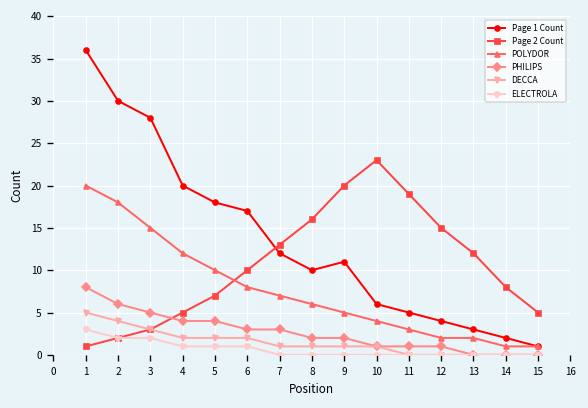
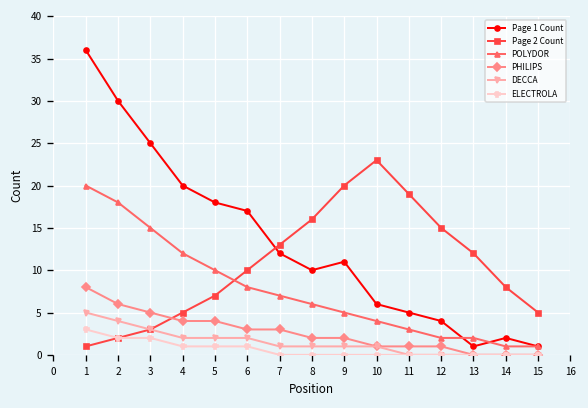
  {
    "Page 1 Count": {
      "1": 36,
      "2": 30,
-     "3": 28,
+     "3": 25,
      "4": 20,
      "5": 18,
      "6": 17,
      "7": 12,
      "8": 10,
      "9": 11,
      "10": 6,
      "11": 5,
      "12": 4,
-     "13": 3,
+     "13": 1,
      "14": 2
    }
  }
